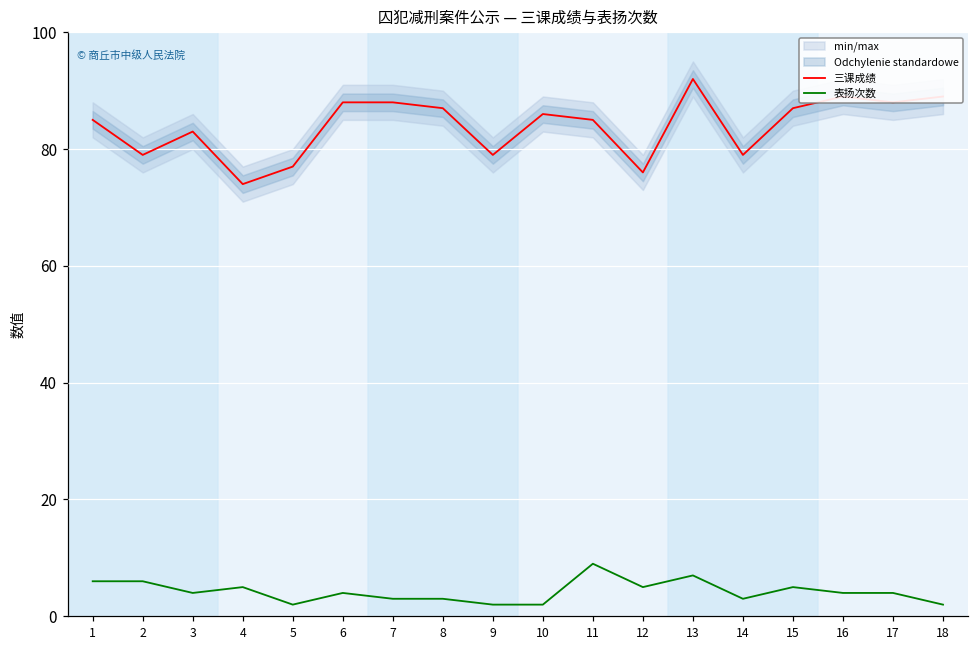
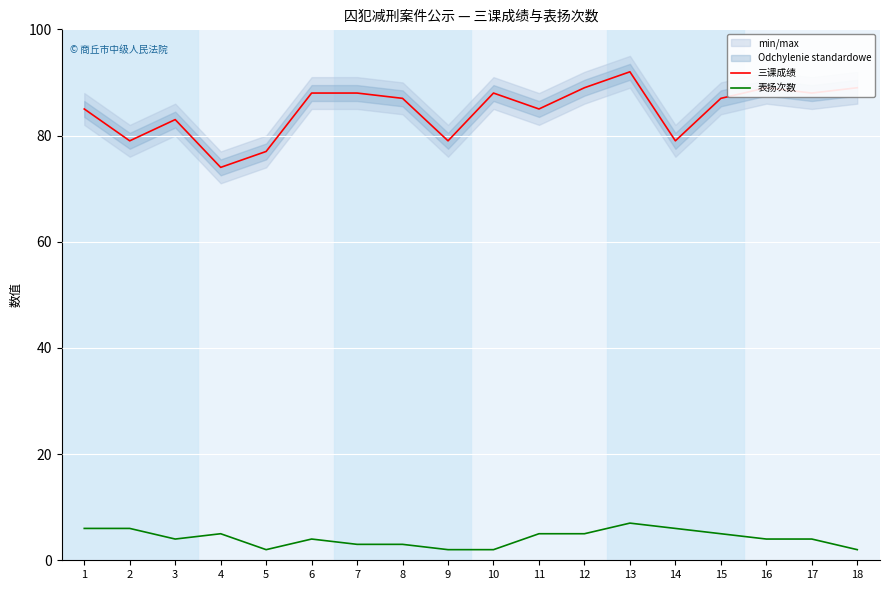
  {
    "三课成绩": {
      "1": 85,
      "2": 79,
      "3": 83,
      "4": 74,
      "5": 77,
      "6": 88,
      "7": 88,
      "8": 87,
      "9": 79,
-     "10": 86,
+     "10": 88,
      "11": 85,
-     "12": 76,
+     "12": 89,
      "13": 92,
      "14": 79,
      "15": 87
    },
    "表扬次数": {
      "1": 6,
      "2": 6,
      "3": 4,
      "4": 5,
      "5": 2,
      "6": 4,
      "7": 3,
      "8": 3,
      "9": 2,
      "10": 2,
-     "11": 9,
+     "11": 5,
      "12": 5,
      "13": 7,
-     "14": 3,
+     "14": 6,
      "15": 5,
      "16": 4,
      "17": 4,
      "18": 2
    }
  }
